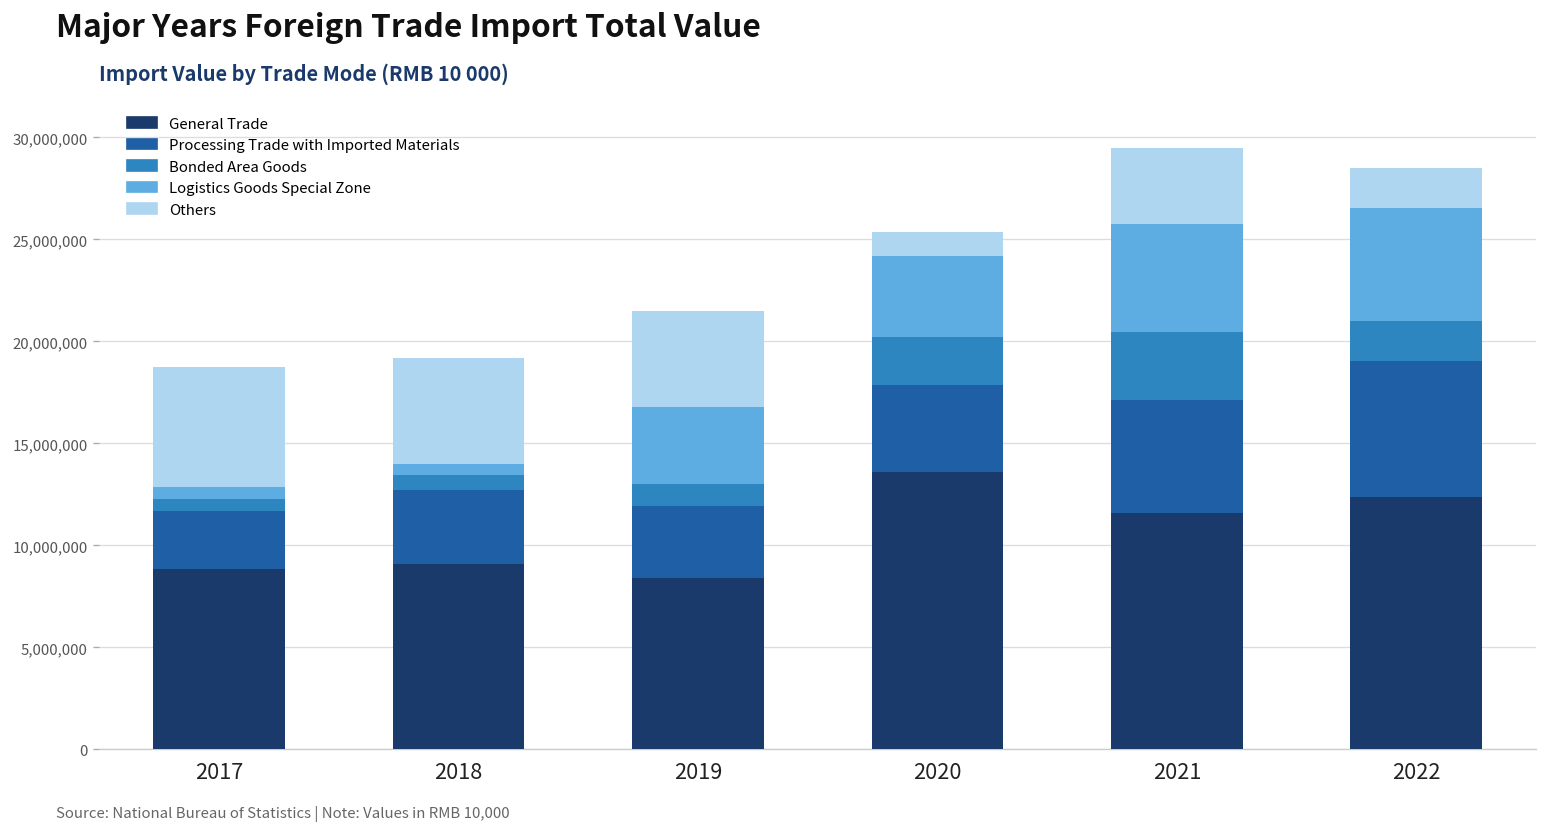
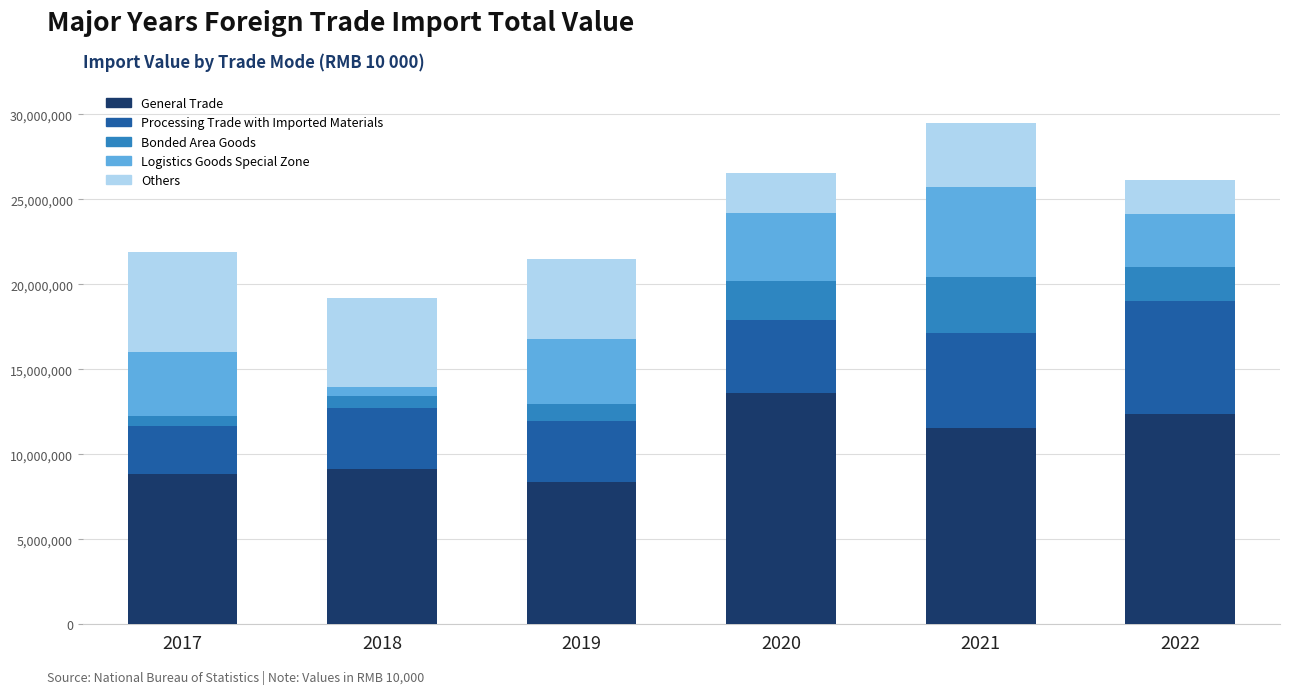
  {
    "General Trade": {
      "2017": "8,800,000",
      "2018": "9,100,000",
      "2019": "8,400,000",
      "2020": "13,600,000",
      "2021": "11,600,000",
      "2022": "12,400,000"
    },
    "Logistics Goods Special Zone": {
-     "2017": "600,000",
+     "2017": "3,800,000",
      "2018": "500,000",
      "2019": "3,800,000",
      "2020": "4,000,000",
      "2021": "5,300,000",
-     "2022": "5,500,000"
+     "2022": "3,100,000"
    },
    "Others": {
      "2017": "5,900,000",
      "2018": "5,200,000",
      "2019": "4,700,000",
-     "2020": "1,200,000",
+     "2020": "2,400,000",
      "2021": "3,700,000",
      "2022": "1,900,000"
    }
  }
